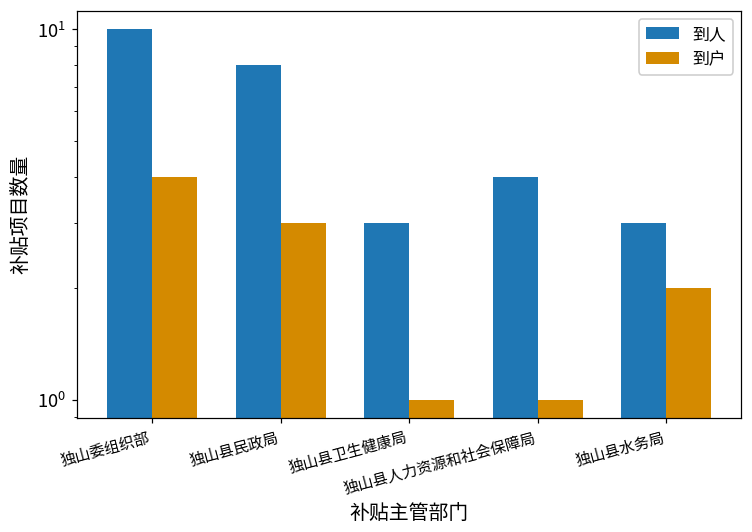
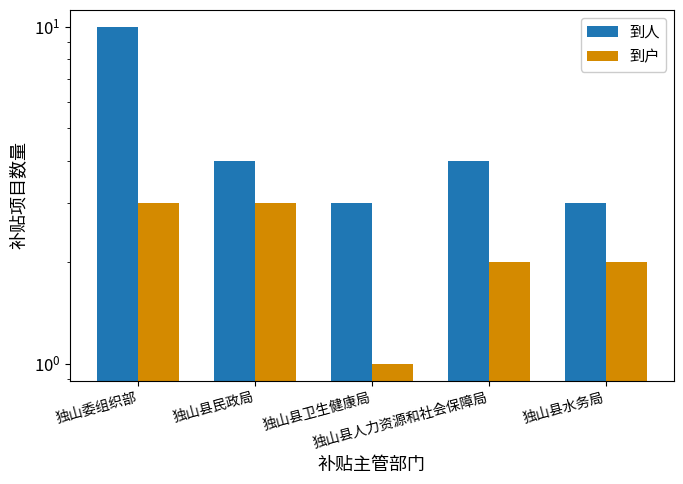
  {
    "到人": {
      "独山委组织部": 10,
-     "独山县民政局": 8,
+     "独山县民政局": 4,
      "独山县卫生健康局": 3,
      "独山县人力资源和社会保障局": 4,
      "独山县水务局": 3
    },
    "到户": {
-     "独山委组织部": 4,
+     "独山委组织部": 3,
      "独山县民政局": 3,
      "独山县卫生健康局": 1,
-     "独山县人力资源和社会保障局": 1,
+     "独山县人力资源和社会保障局": 2,
      "独山县水务局": 2
    }
  }
